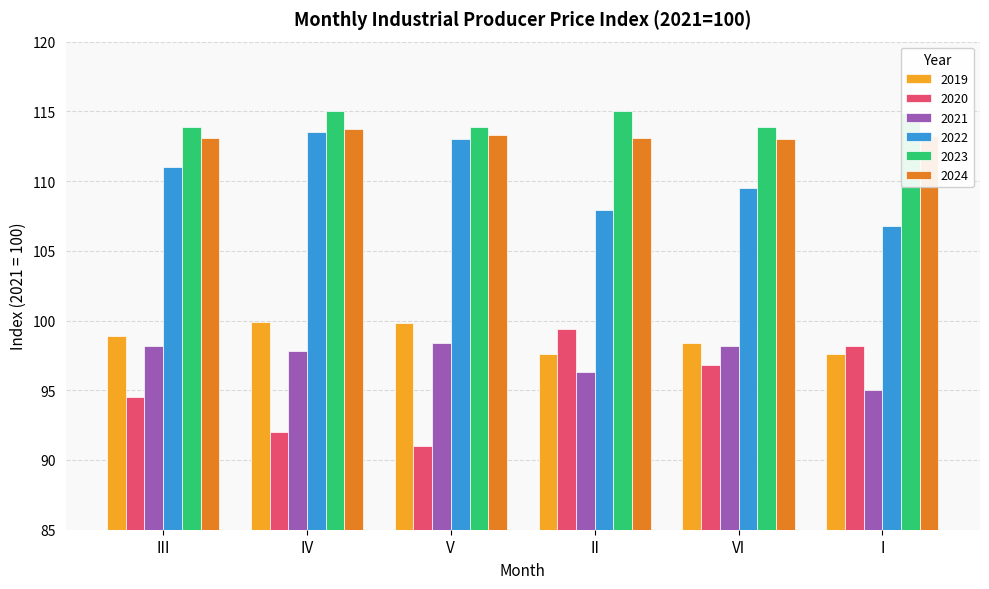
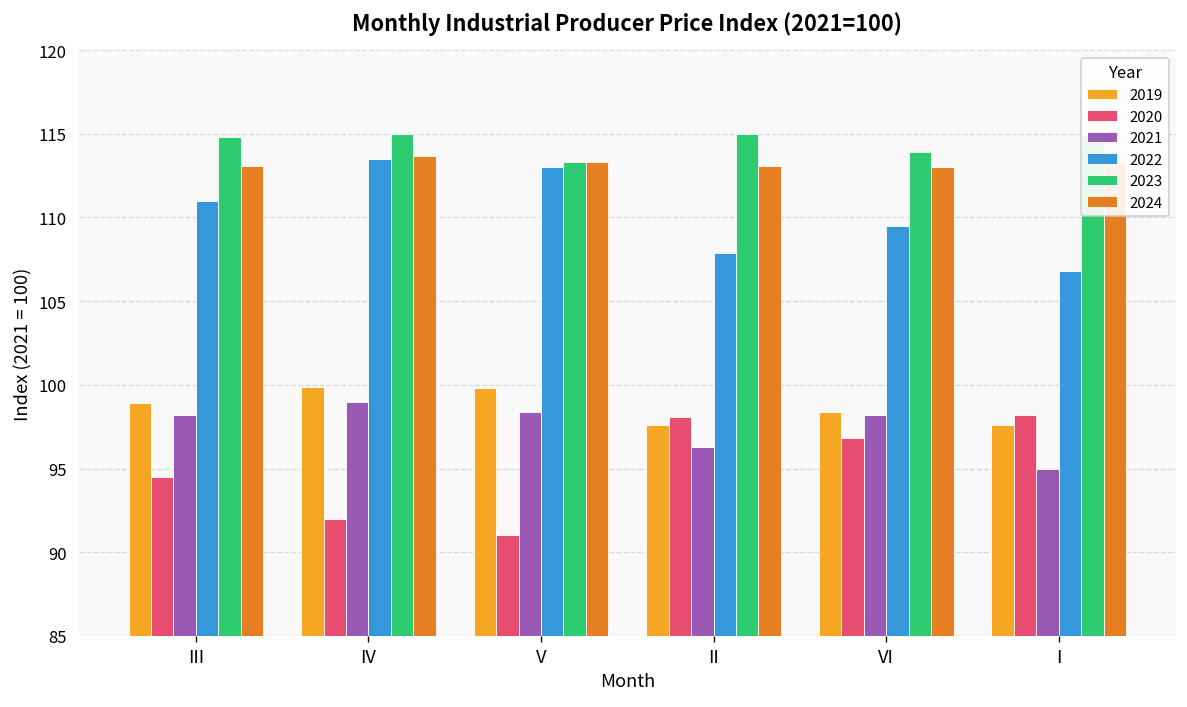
  {
    "2020": {
      "III": 94.5,
      "IV": 92.0,
      "V": 91.0,
-     "II": 99.4,
+     "II": 98.1,
      "VI": 96.8,
      "I": 98.2
    },
    "2021": {
      "III": 98.2,
-     "IV": 97.8,
+     "IV": 99.0,
      "V": 98.4,
      "II": 96.3,
      "VI": 98.2,
      "I": 95.0
    },
    "2022": {
      "III": 111.0,
      "IV": 113.5,
      "V": 113.0,
      "II": 107.9,
      "VI": 109.5,
      "I": 106.8
    },
    "2023": {
-     "III": 113.9,
+     "III": 114.8,
      "IV": 115.0,
-     "V": 113.9,
+     "V": 113.3,
      "II": 115.0,
      "VI": 113.9
    }
  }
